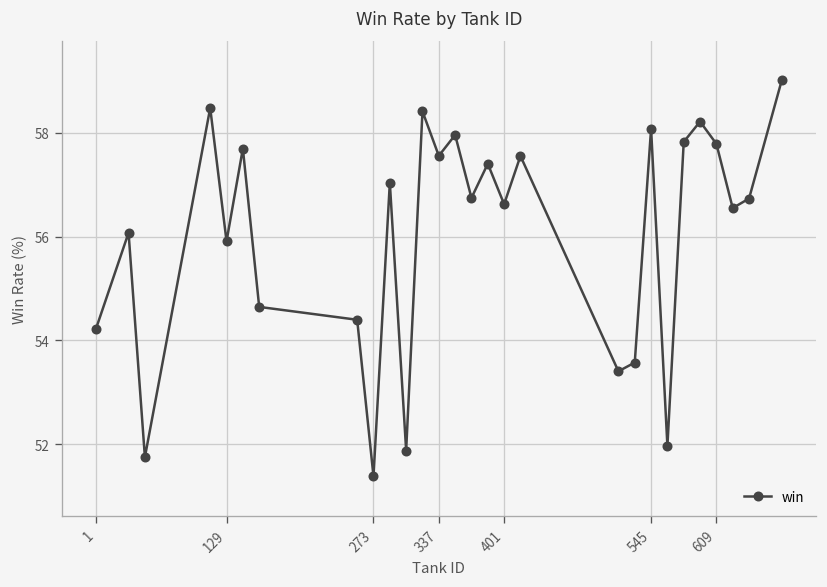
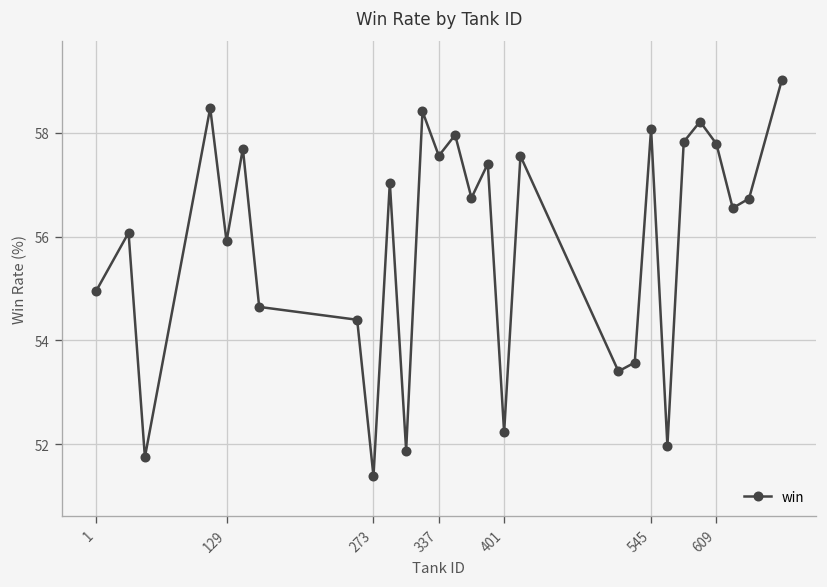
  {
-   "1": 54.2,
+   "1": 54.9,
    "129": 55.9,
    "273": 51.4,
    "337": 57.6,
-   "401": 56.6,
+   "401": 52.2,
    "545": 58.1,
    "609": 57.8
  }
